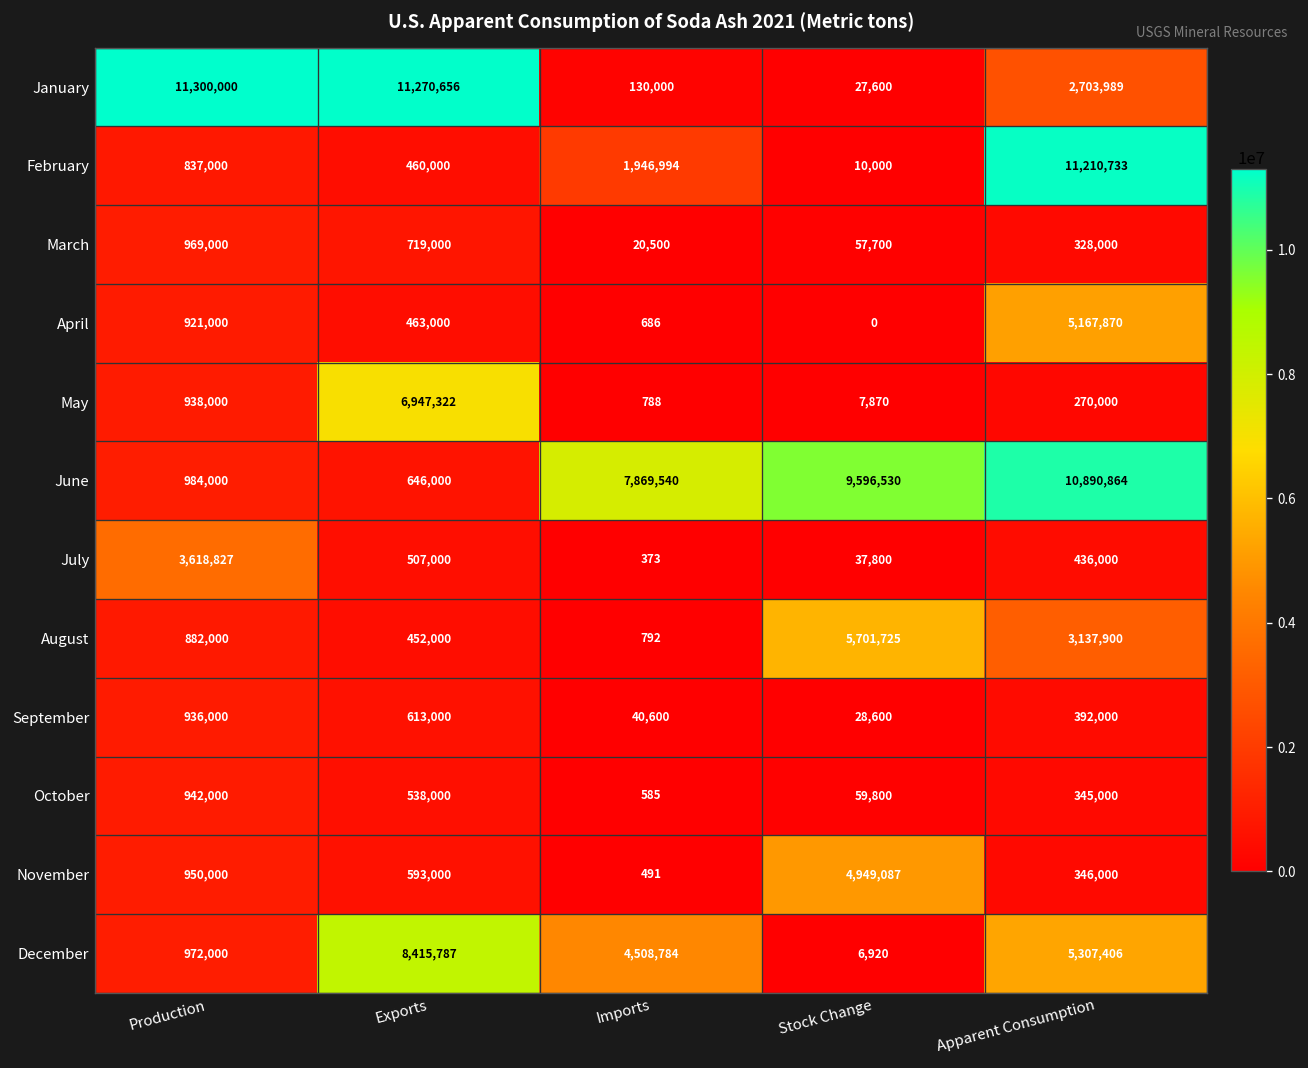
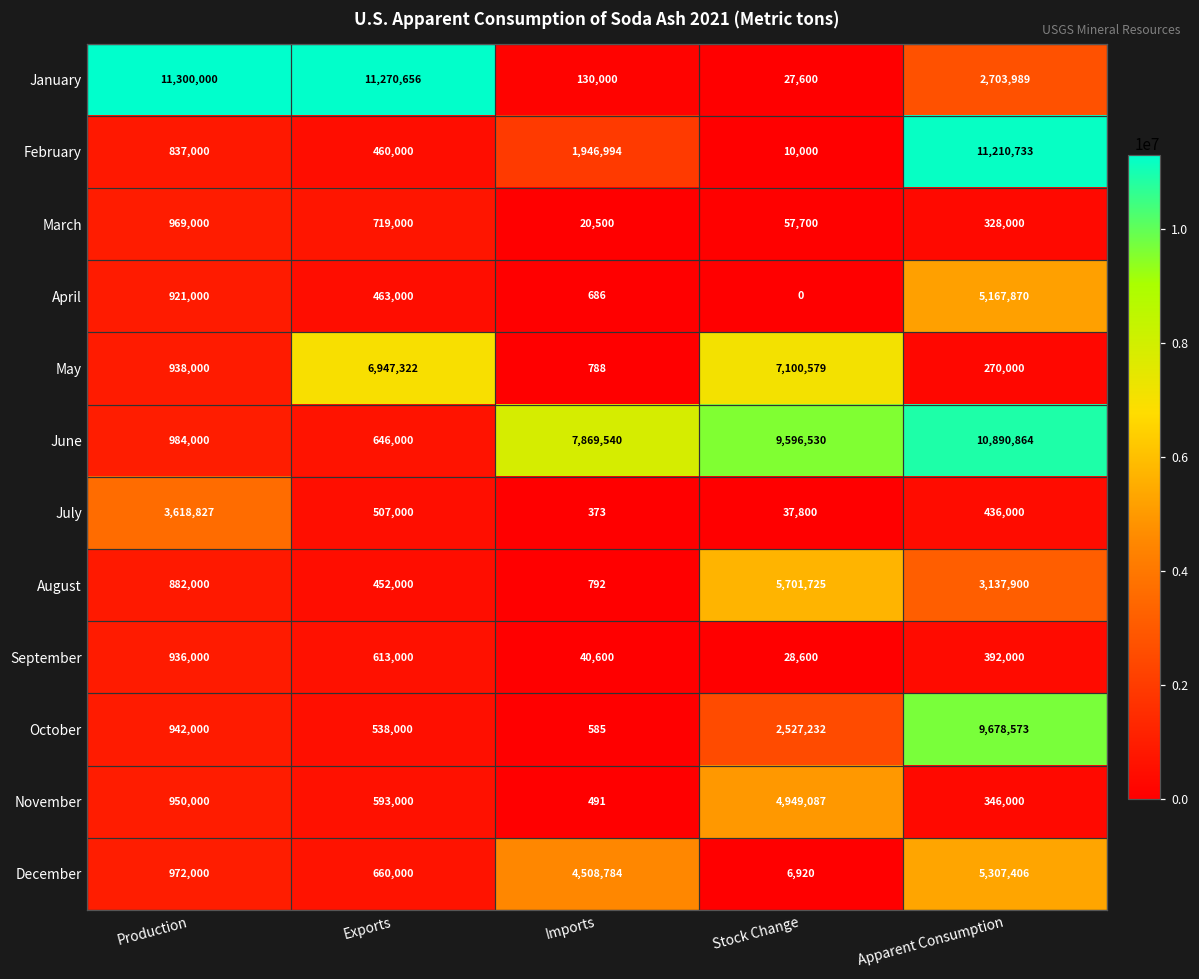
  {
    "January": {
      "Production": "11,300,000",
      "Exports": "11,270,656",
      "Imports": "130,000",
      "Stock Change": "27,600",
      "Apparent Consumption": "2,703,989"
    },
    "February": {
      "Production": "837,000",
      "Exports": "460,000",
      "Imports": "1,946,994",
      "Stock Change": "10,000",
      "Apparent Consumption": "11,210,733"
    },
    "March": {
      "Production": "969,000",
      "Exports": "719,000",
      "Imports": "20,500",
      "Stock Change": "57,700",
      "Apparent Consumption": "328,000"
    },
    "April": {
      "Production": "921,000",
      "Exports": "463,000",
      "Imports": "686",
      "Stock Change": "0",
      "Apparent Consumption": "5,167,870"
    },
    "May": {
      "Production": "938,000",
      "Exports": "6,947,322",
      "Imports": "788",
-     "Stock Change": "7,870",
+     "Stock Change": "7,100,579",
      "Apparent Consumption": "270,000"
    },
    "June": {
      "Production": "984,000",
      "Exports": "646,000",
      "Imports": "7,869,540",
      "Stock Change": "9,596,530",
      "Apparent Consumption": "10,890,864"
    },
    "July": {
      "Production": "3,618,827",
      "Exports": "507,000",
      "Imports": "373",
      "Stock Change": "37,800",
      "Apparent Consumption": "436,000"
    },
    "August": {
      "Production": "882,000",
      "Exports": "452,000",
      "Imports": "792",
      "Stock Change": "5,701,725",
      "Apparent Consumption": "3,137,900"
    },
    "September": {
      "Production": "936,000",
      "Exports": "613,000",
      "Imports": "40,600",
      "Stock Change": "28,600",
      "Apparent Consumption": "392,000"
    },
    "October": {
      "Production": "942,000",
      "Exports": "538,000",
      "Imports": "585",
-     "Stock Change": "59,800",
-     "Apparent Consumption": "345,000"
+     "Stock Change": "2,527,232",
+     "Apparent Consumption": "9,678,573"
    },
    "November": {
      "Production": "950,000",
      "Exports": "593,000",
      "Imports": "491",
      "Stock Change": "4,949,087",
      "Apparent Consumption": "346,000"
    },
    "December": {
      "Production": "972,000",
-     "Exports": "8,415,787",
+     "Exports": "660,000",
      "Imports": "4,508,784",
      "Stock Change": "6,920",
      "Apparent Consumption": "5,307,406"
    }
  }
